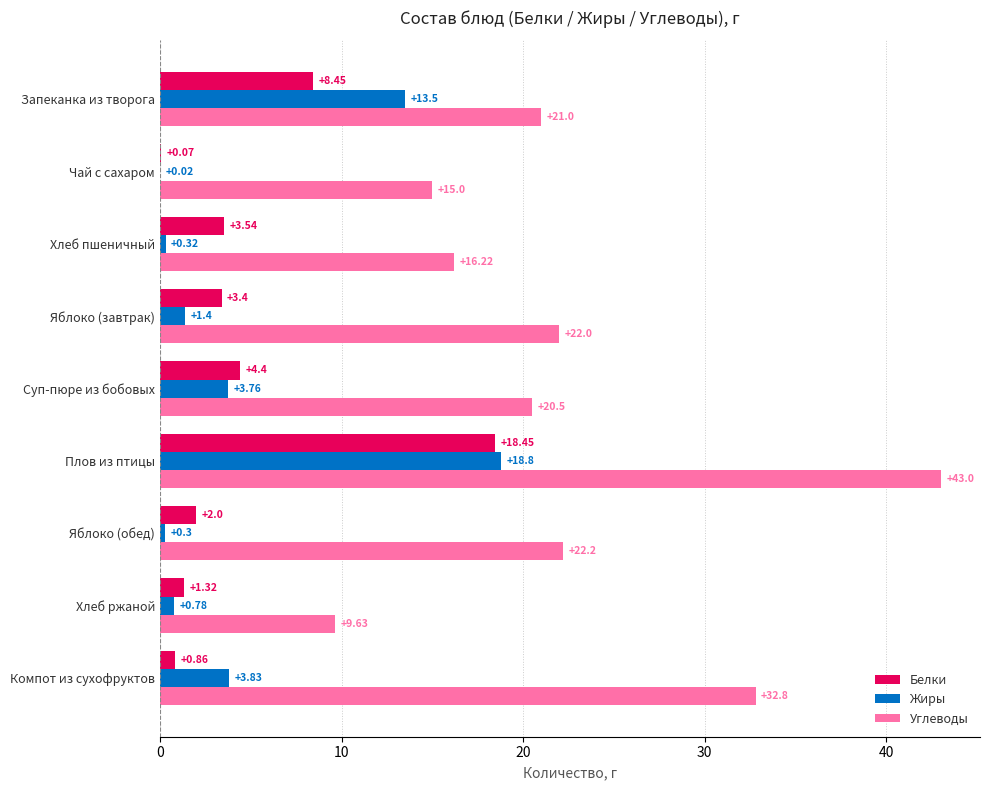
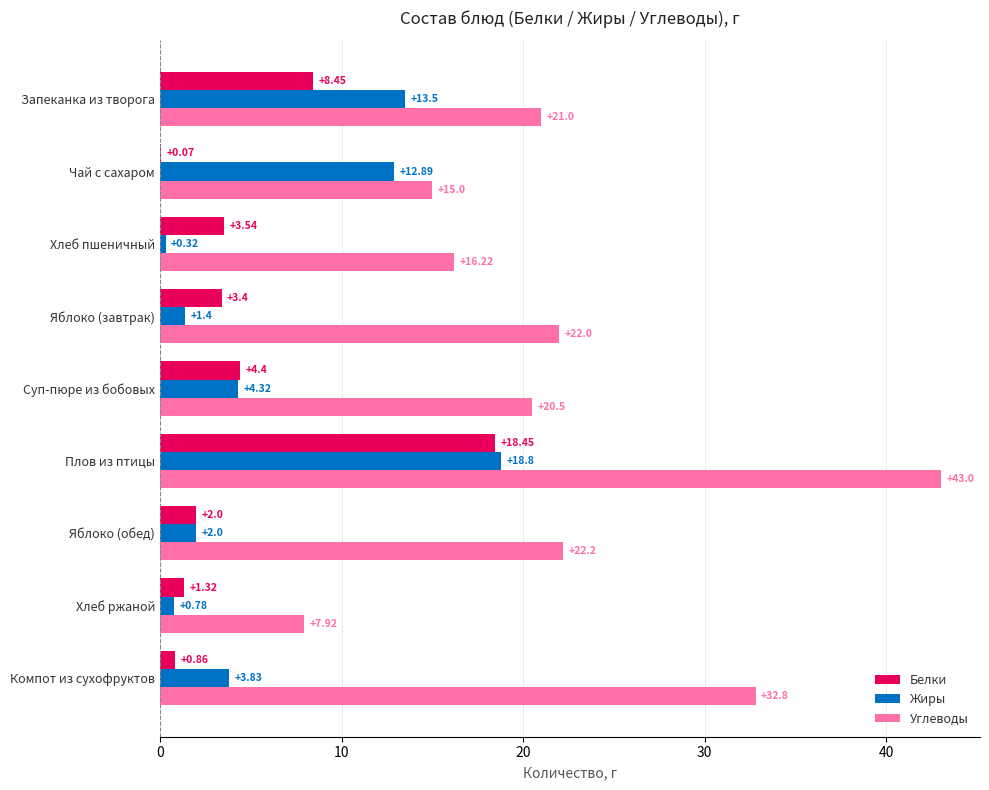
  {
    "Белки": {
      "Запеканка из творога": "+8.45",
      "Чай с сахаром": "+0.07",
      "Хлеб пшеничный": "+3.54",
      "Яблоко (завтрак)": "+3.4",
      "Суп-пюре из бобовых": "+4.4",
      "Плов из птицы": "+18.45",
      "Яблоко (обед)": "+2.0",
      "Хлеб ржаной": "+1.32",
      "Компот из сухофруктов": "+0.86"
    },
    "Жиры": {
      "Запеканка из творога": "+13.5",
-     "Чай с сахаром": "+0.02",
+     "Чай с сахаром": "+12.89",
      "Хлеб пшеничный": "+0.32",
      "Яблоко (завтрак)": "+1.4",
-     "Суп-пюре из бобовых": "+3.76",
+     "Суп-пюре из бобовых": "+4.32",
      "Плов из птицы": "+18.8",
-     "Яблоко (обед)": "+0.3",
+     "Яблоко (обед)": "+2.0",
      "Хлеб ржаной": "+0.78",
      "Компот из сухофруктов": "+3.83"
    },
    "Углеводы": {
      "Запеканка из творога": "+21.0",
      "Чай с сахаром": "+15.0",
      "Хлеб пшеничный": "+16.22",
      "Яблоко (завтрак)": "+22.0",
      "Суп-пюре из бобовых": "+20.5",
      "Плов из птицы": "+43.0",
      "Яблоко (обед)": "+22.2",
-     "Хлеб ржаной": "+9.63",
+     "Хлеб ржаной": "+7.92",
      "Компот из сухофруктов": "+32.8"
    }
  }
